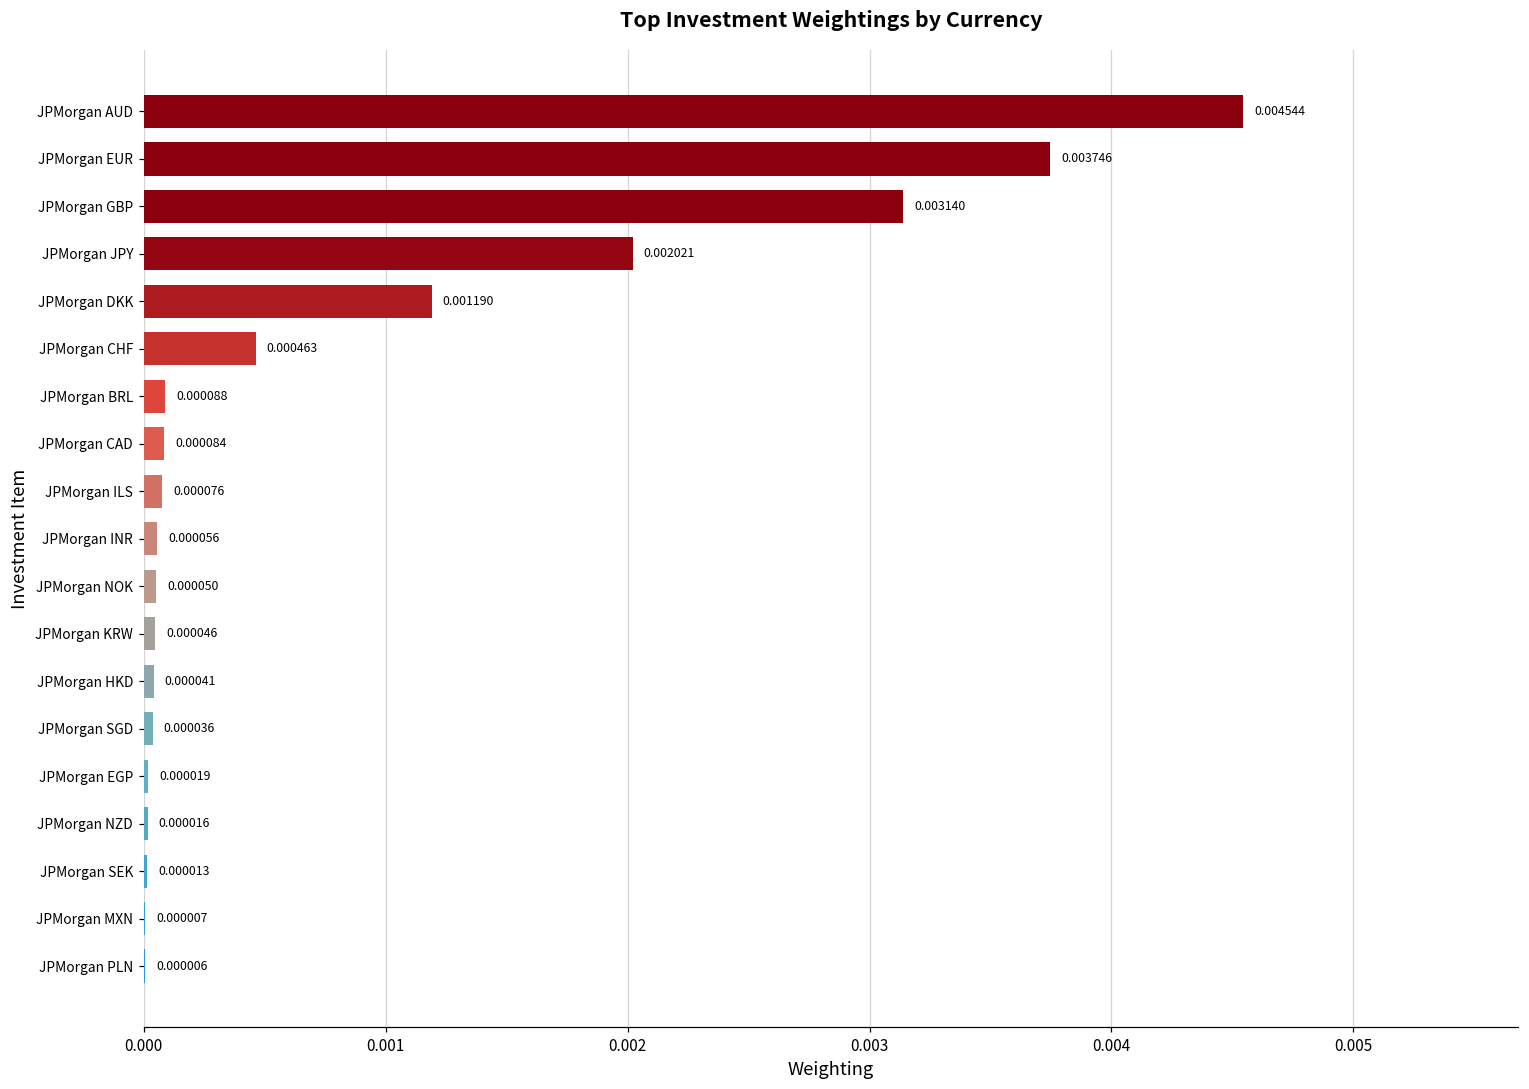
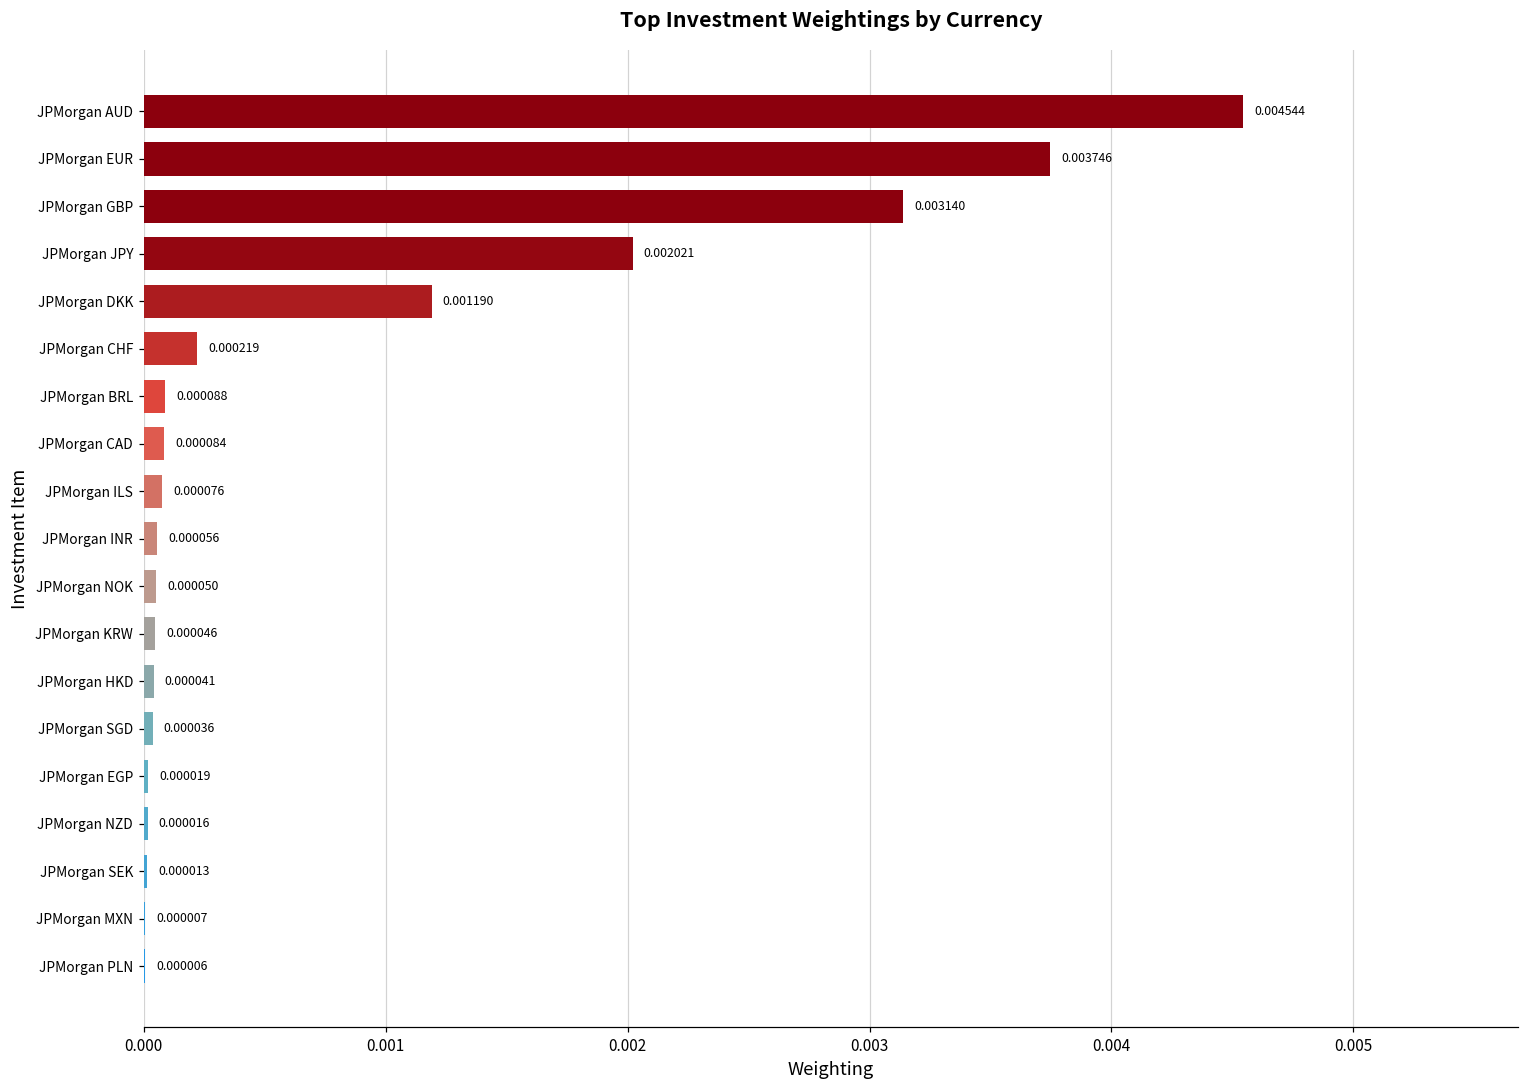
  {
    "JPMorgan AUD": 0.004544,
    "JPMorgan EUR": 0.003746,
    "JPMorgan GBP": 0.003140,
    "JPMorgan JPY": 0.002021,
    "JPMorgan DKK": 0.001190,
-   "JPMorgan CHF": 0.000463,
+   "JPMorgan CHF": 0.000219,
    "JPMorgan BRL": 0.000088,
    "JPMorgan CAD": 0.000084,
    "JPMorgan ILS": 0.000076,
    "JPMorgan INR": 0.000056,
    "JPMorgan NOK": 0.000050,
    "JPMorgan KRW": 0.000046,
    "JPMorgan HKD": 0.000041,
    "JPMorgan SGD": 0.000036,
    "JPMorgan EGP": 0.000019,
    "JPMorgan NZD": 0.000016,
    "JPMorgan SEK": 0.000013,
    "JPMorgan MXN": 0.000007,
    "JPMorgan PLN": 0.000006
  }
